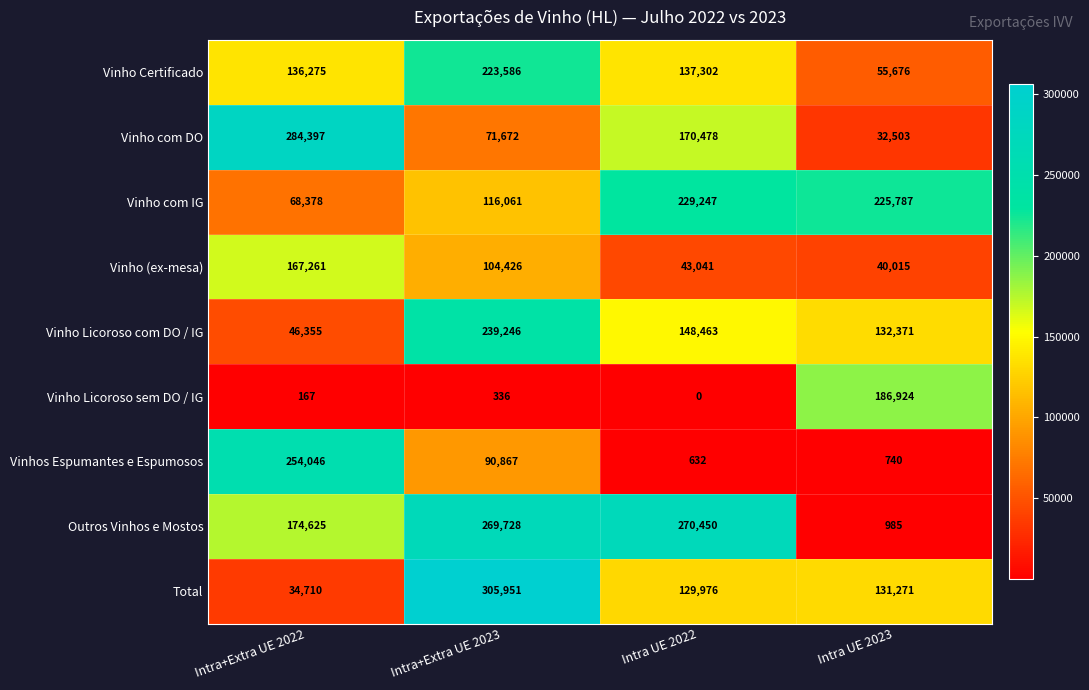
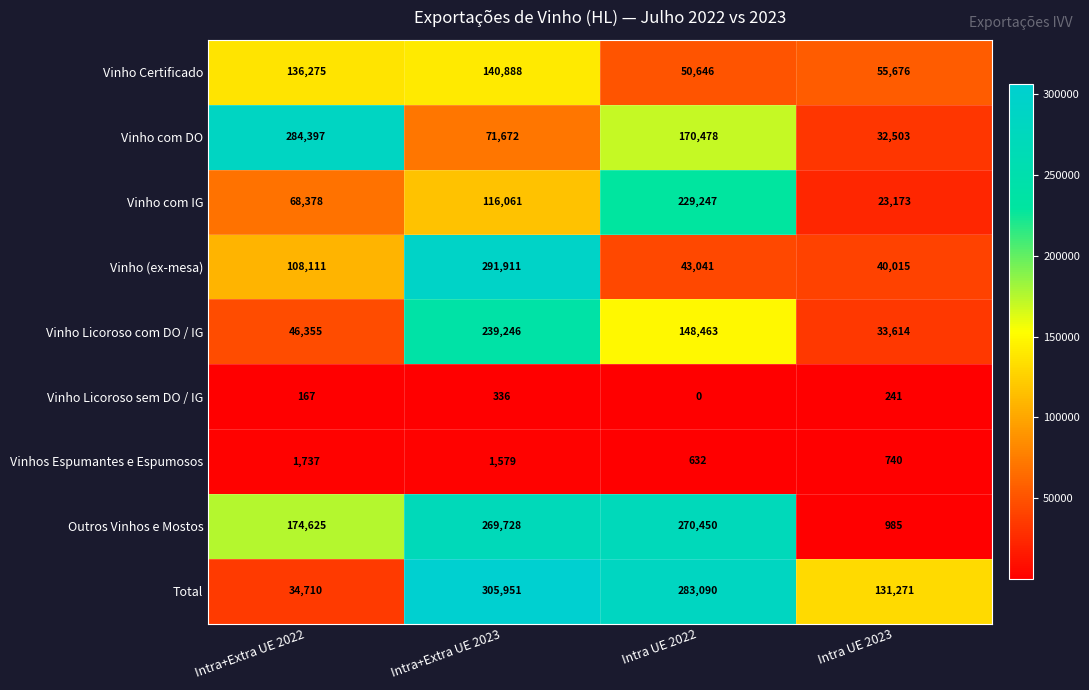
  {
    "Vinho Certificado": {
      "Intra+Extra UE 2022": "136,275",
-     "Intra+Extra UE 2023": "223,586",
-     "Intra UE 2022": "137,302",
+     "Intra+Extra UE 2023": "140,888",
+     "Intra UE 2022": "50,646",
      "Intra UE 2023": "55,676"
    },
    "Vinho com DO": {
      "Intra+Extra UE 2022": "284,397",
      "Intra+Extra UE 2023": "71,672",
      "Intra UE 2022": "170,478",
      "Intra UE 2023": "32,503"
    },
    "Vinho com IG": {
      "Intra+Extra UE 2022": "68,378",
      "Intra+Extra UE 2023": "116,061",
      "Intra UE 2022": "229,247",
-     "Intra UE 2023": "225,787"
+     "Intra UE 2023": "23,173"
    },
    "Vinho (ex-mesa)": {
-     "Intra+Extra UE 2022": "167,261",
-     "Intra+Extra UE 2023": "104,426",
+     "Intra+Extra UE 2022": "108,111",
+     "Intra+Extra UE 2023": "291,911",
      "Intra UE 2022": "43,041",
      "Intra UE 2023": "40,015"
    },
    "Vinho Licoroso com DO / IG": {
      "Intra+Extra UE 2022": "46,355",
      "Intra+Extra UE 2023": "239,246",
      "Intra UE 2022": "148,463",
-     "Intra UE 2023": "132,371"
+     "Intra UE 2023": "33,614"
    },
    "Vinho Licoroso sem DO / IG": {
      "Intra+Extra UE 2022": "167",
      "Intra+Extra UE 2023": "336",
      "Intra UE 2022": "0",
-     "Intra UE 2023": "186,924"
+     "Intra UE 2023": "241"
    },
    "Vinhos Espumantes e Espumosos": {
-     "Intra+Extra UE 2022": "254,046",
-     "Intra+Extra UE 2023": "90,867",
+     "Intra+Extra UE 2022": "1,737",
+     "Intra+Extra UE 2023": "1,579",
      "Intra UE 2022": "632",
      "Intra UE 2023": "740"
    },
    "Outros Vinhos e Mostos": {
      "Intra+Extra UE 2022": "174,625",
      "Intra+Extra UE 2023": "269,728",
      "Intra UE 2022": "270,450",
      "Intra UE 2023": "985"
    },
    "Total": {
      "Intra+Extra UE 2022": "34,710",
      "Intra+Extra UE 2023": "305,951",
-     "Intra UE 2022": "129,976",
+     "Intra UE 2022": "283,090",
      "Intra UE 2023": "131,271"
    }
  }
